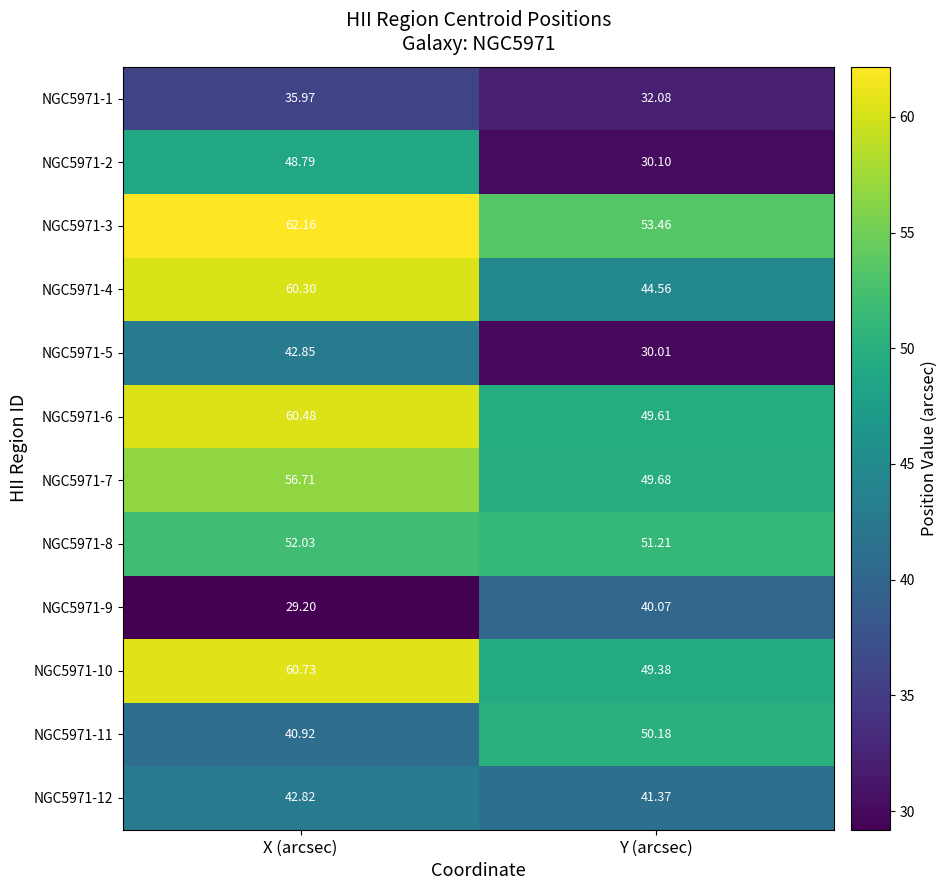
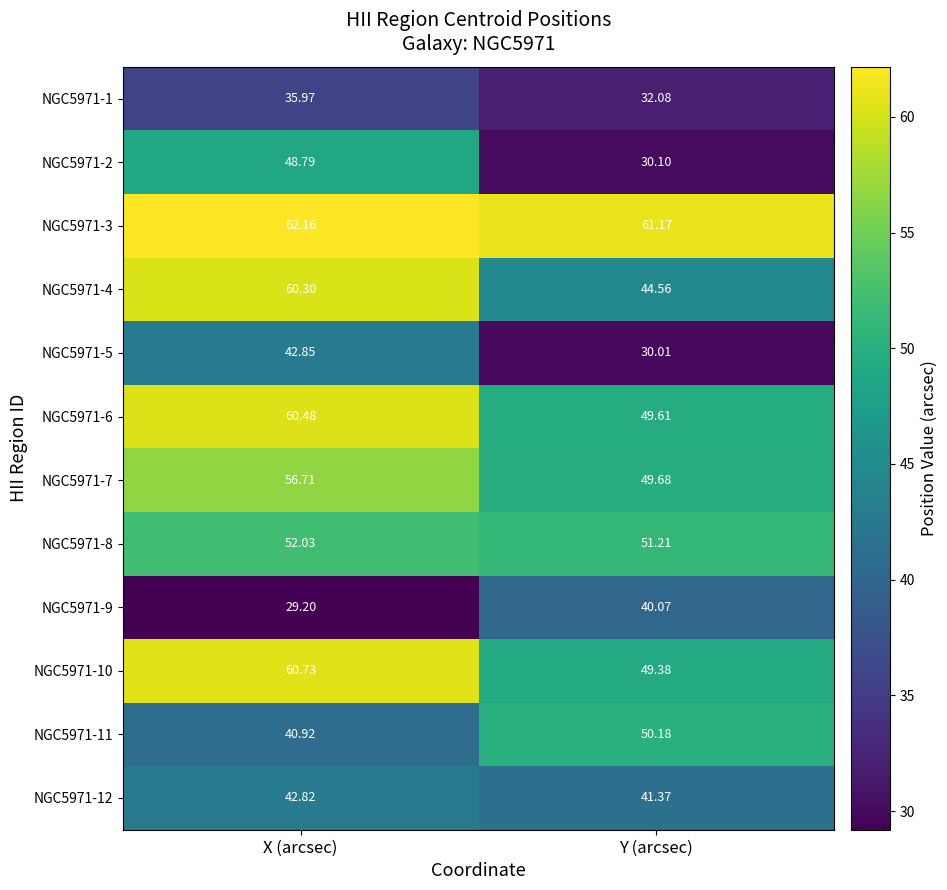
  {
    "NGC5971-1": {
      "X (arcsec)": 35.97,
      "Y (arcsec)": 32.08
    },
    "NGC5971-2": {
      "X (arcsec)": 48.79,
      "Y (arcsec)": 30.10
    },
    "NGC5971-3": {
      "X (arcsec)": 62.16,
-     "Y (arcsec)": 53.46
+     "Y (arcsec)": 61.17
    },
    "NGC5971-4": {
      "X (arcsec)": 60.30,
      "Y (arcsec)": 44.56
    },
    "NGC5971-5": {
      "X (arcsec)": 42.85,
      "Y (arcsec)": 30.01
    },
    "NGC5971-6": {
      "X (arcsec)": 60.48,
      "Y (arcsec)": 49.61
    },
    "NGC5971-7": {
      "X (arcsec)": 56.71,
      "Y (arcsec)": 49.68
    },
    "NGC5971-8": {
      "X (arcsec)": 52.03,
      "Y (arcsec)": 51.21
    },
    "NGC5971-9": {
      "X (arcsec)": 29.20,
      "Y (arcsec)": 40.07
    },
    "NGC5971-10": {
      "X (arcsec)": 60.73,
      "Y (arcsec)": 49.38
    },
    "NGC5971-11": {
      "X (arcsec)": 40.92,
      "Y (arcsec)": 50.18
    },
    "NGC5971-12": {
      "X (arcsec)": 42.82,
      "Y (arcsec)": 41.37
    }
  }
